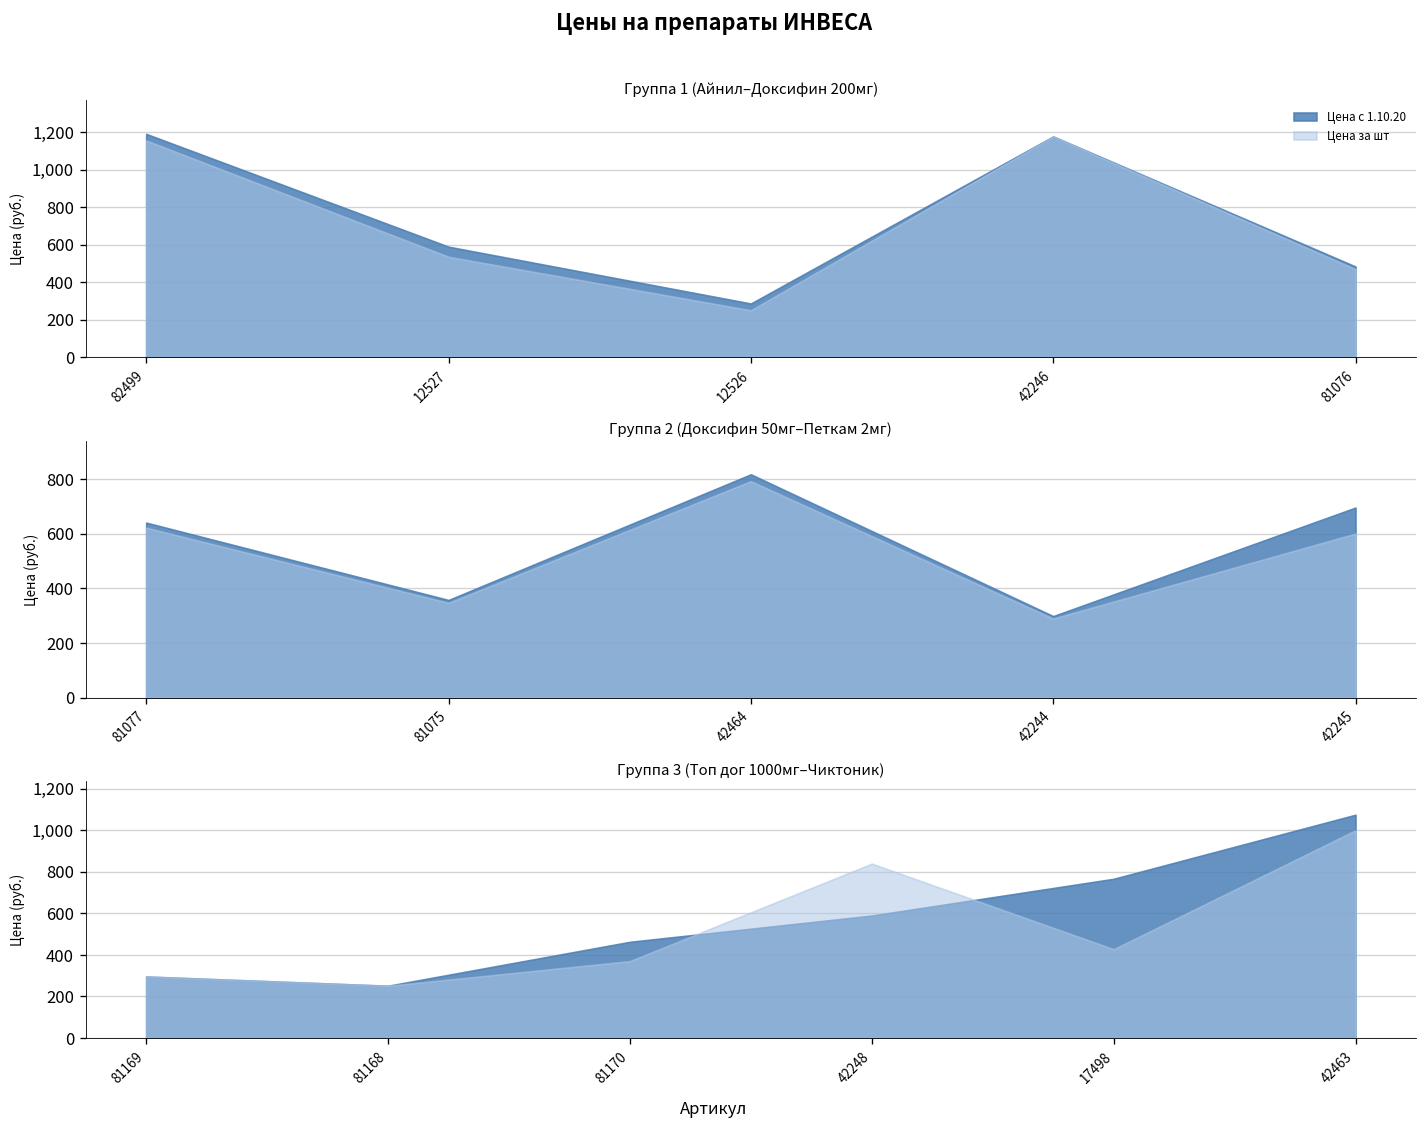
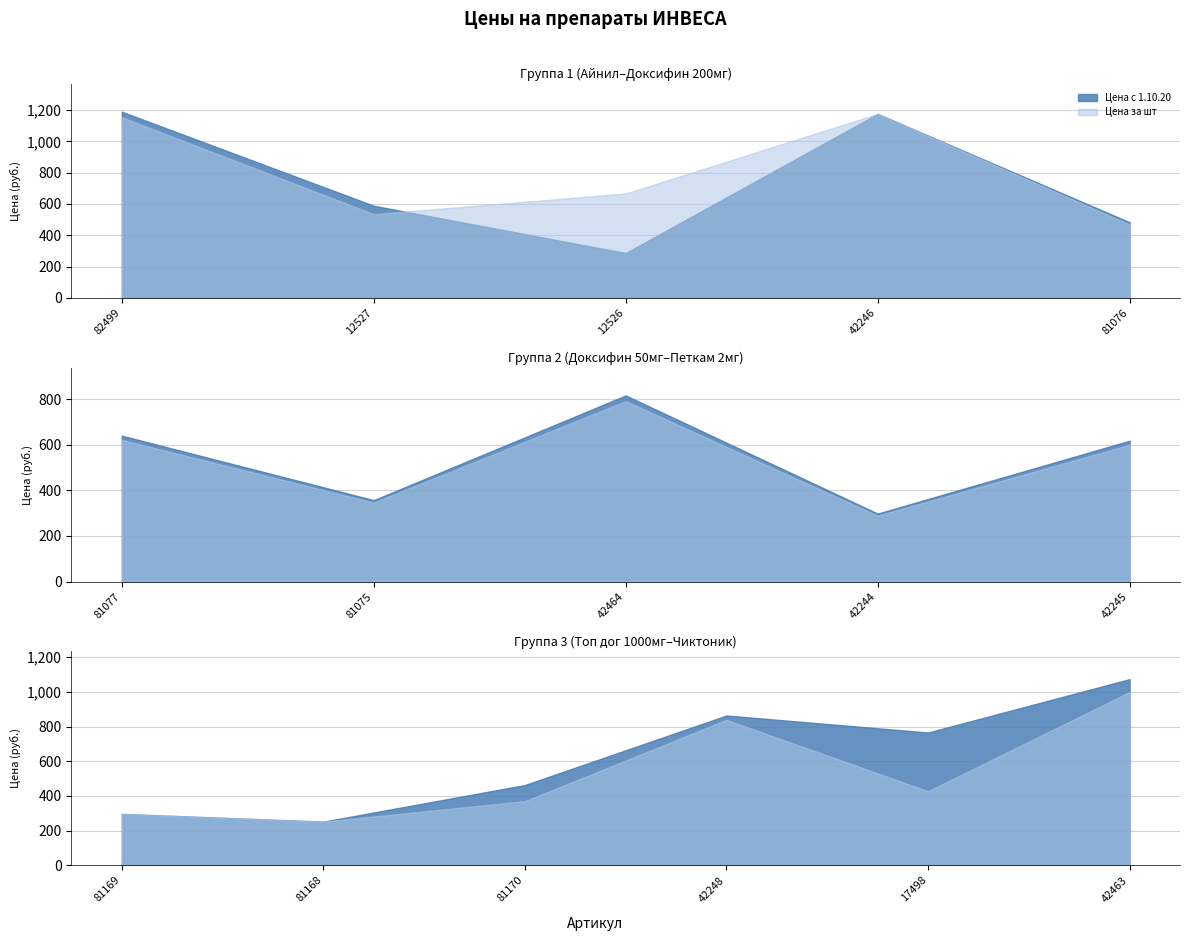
  {
    "Группа 1 (Айнил–Доксифин 200мг)": {
      "Цена с 1.10.20": {
        "82499": "1,190",
        "12527": "590",
        "12526": "290"
      },
      "Цена за шт": {
        "82499": "1,160",
        "12527": "540",
-       "12526": "250"
+       "12526": "670"
      }
    },
    "Группа 2 (Доксифин 50мг–Петкам 2мг)": {
      "Цена с 1.10.20": {
        "81077": "640",
        "42464": "820",
-       "42245": "700"
+       "42245": "620"
      },
      "Цена за шт": {
        "81077": "620",
        "42464": "790",
        "42245": "600"
      }
    },
    "Группа 3 (Топ дог 1000мг–Чиктоник)": {
      "Цена с 1.10.20": {
        "81170": "460",
-       "42248": "590",
+       "42248": "860",
        "17498": "770",
        "42463": "1,070"
      },
      "Цена за шт": {
        "81170": "370",
        "42248": "840",
        "17498": "430",
        "42463": "1,000"
      }
    }
  }
